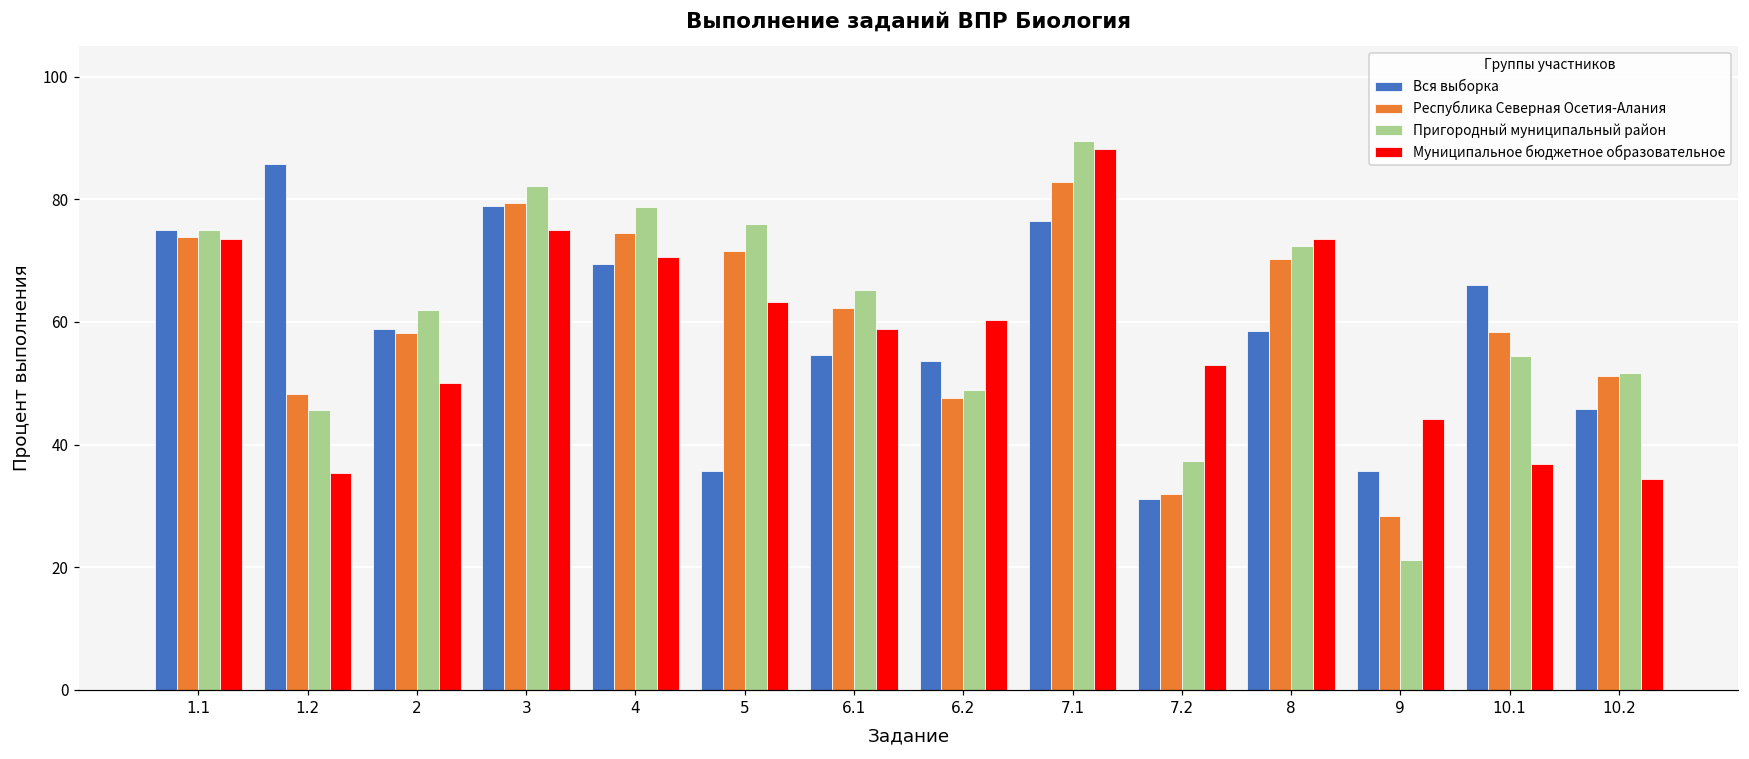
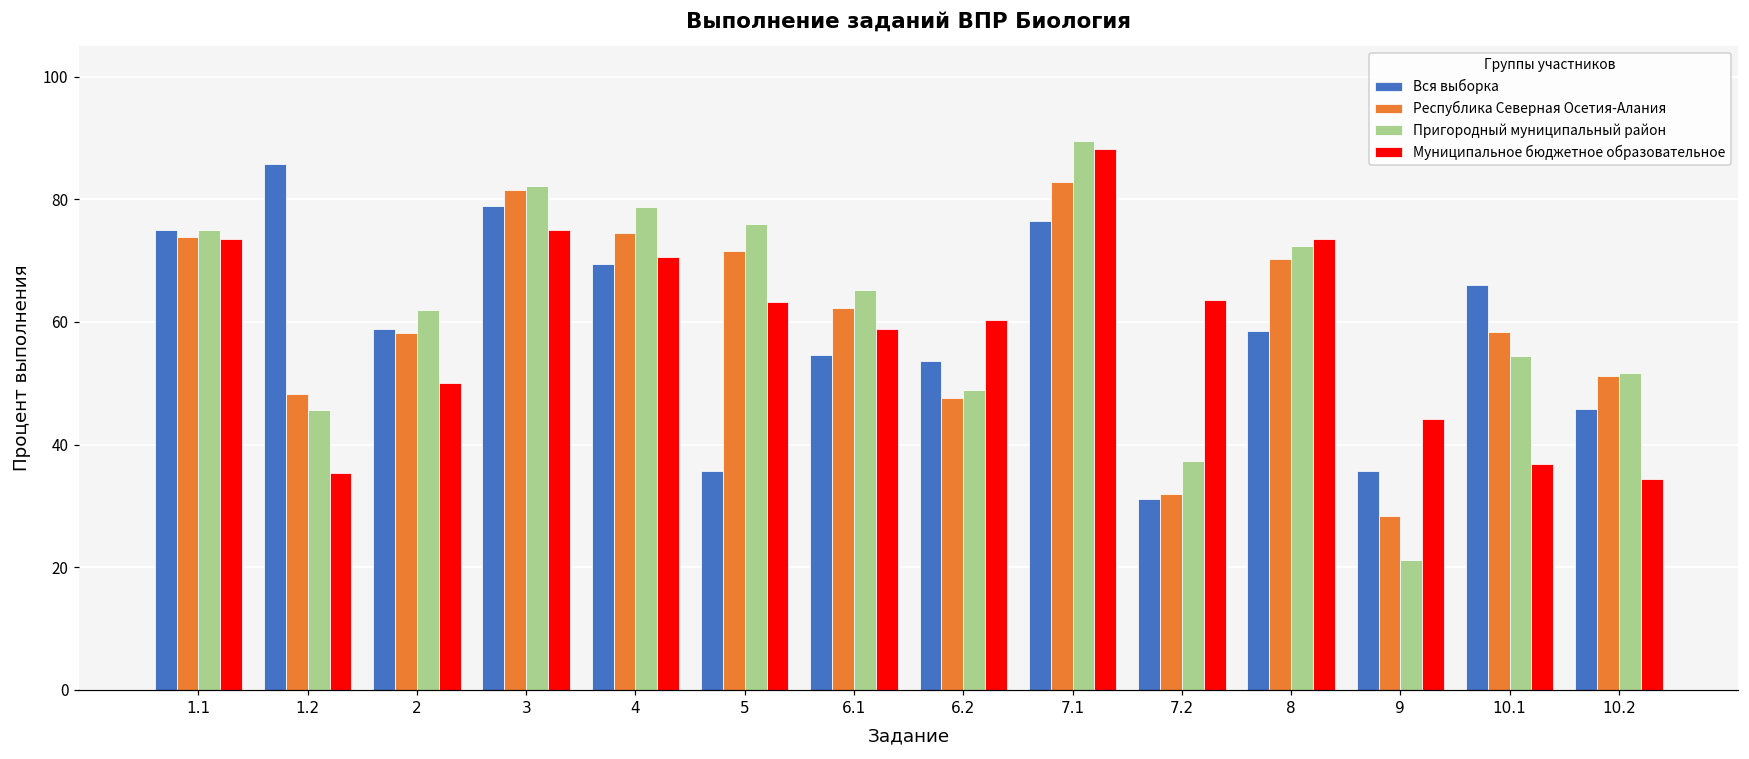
  {
    "Вся выборка": {
      "1.1": 75,
      "1.2": 86,
      "2": 59,
      "3": 79,
      "4": 69,
      "5": 36,
      "6.1": 55,
      "6.2": 54,
      "7.1": 76,
      "7.2": 31,
      "8": 59,
      "9": 36,
      "10.1": 66,
      "10.2": 46
    },
    "Республика Северная Осетия-Алания": {
      "1.1": 74,
      "1.2": 48,
      "2": 58,
-     "3": 79,
+     "3": 81,
      "4": 75,
      "5": 72,
      "6.1": 62,
      "6.2": 48,
      "7.1": 83,
      "7.2": 32,
      "8": 70,
      "9": 28,
      "10.1": 58,
      "10.2": 51
    },
    "Пригородный муниципальный район": {
      "1.1": 75,
      "1.2": 46,
      "2": 62,
      "3": 82,
      "4": 79,
      "5": 76,
      "6.1": 65,
      "6.2": 49,
      "7.1": 89,
      "7.2": 37,
      "8": 72,
      "9": 21,
      "10.1": 54,
      "10.2": 52
    },
    "Муниципальное бюджетное образовательное": {
      "1.1": 74,
      "1.2": 35,
      "2": 50,
      "3": 75,
      "4": 71,
      "5": 63,
      "6.1": 59,
      "6.2": 60,
      "7.1": 88,
-     "7.2": 53,
+     "7.2": 63,
      "8": 74,
      "9": 44,
      "10.1": 37,
      "10.2": 34
    }
  }
